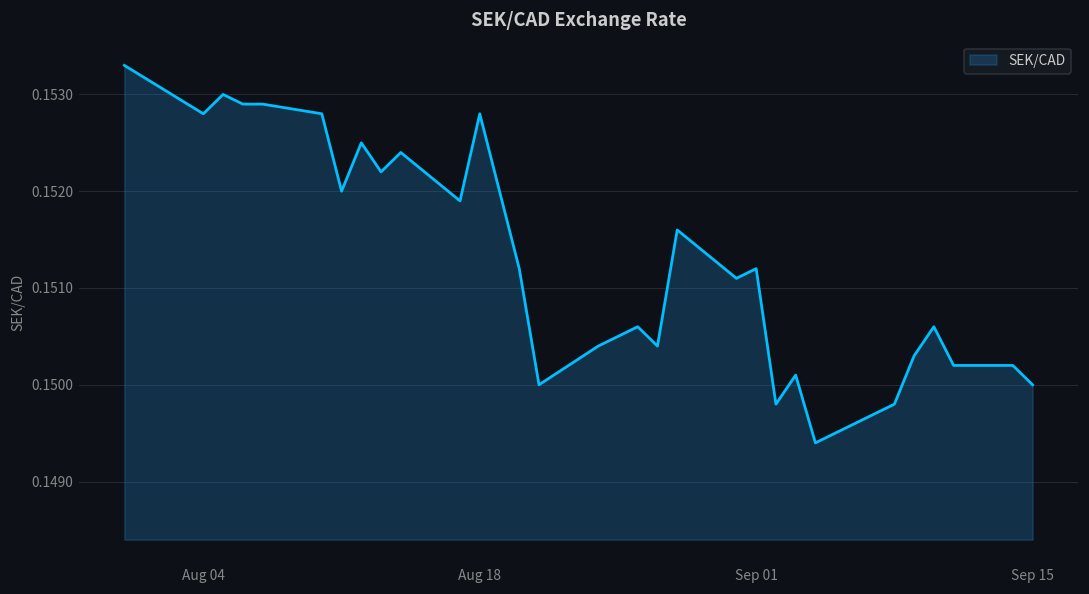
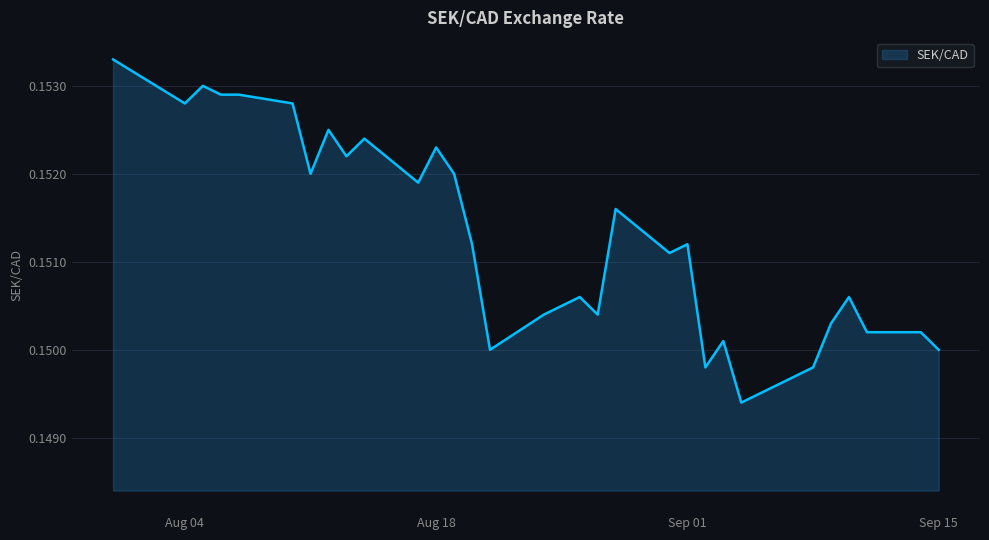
  {
    "Aug 04": 0.1528,
-   "Aug 18": 0.1528,
+   "Aug 18": 0.1523,
    "Sep 01": 0.1512,
    "Sep 15": 0.1500
  }
